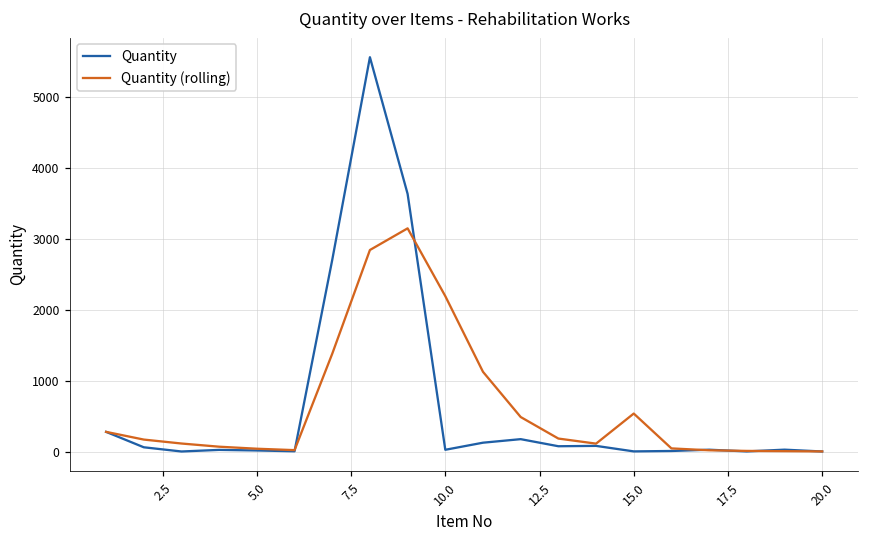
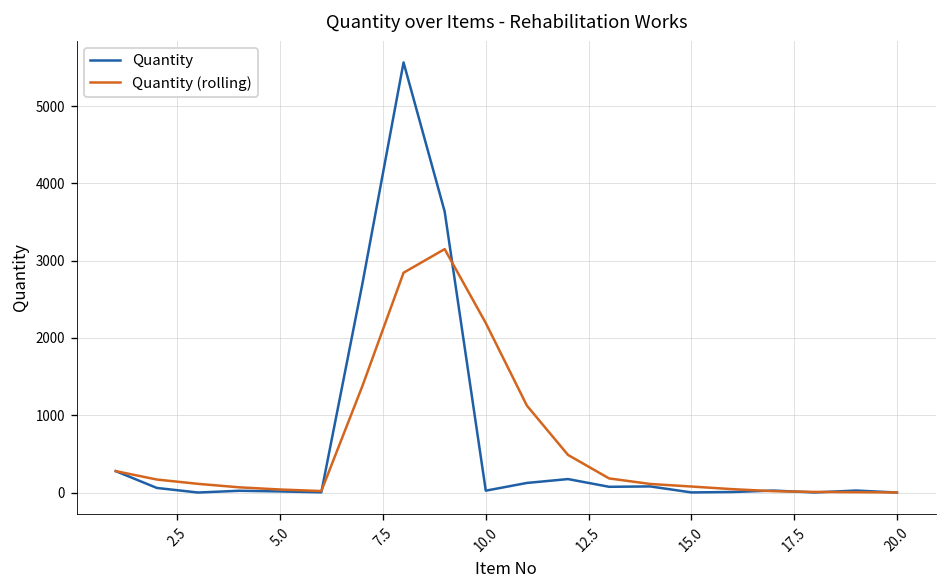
  {
    "Quantity": {
      "10.0": 0,
      "15.0": 0
    },
    "Quantity (rolling)": {
      "10.0": 2200,
-     "15.0": 500
+     "15.0": 100
    }
  }
